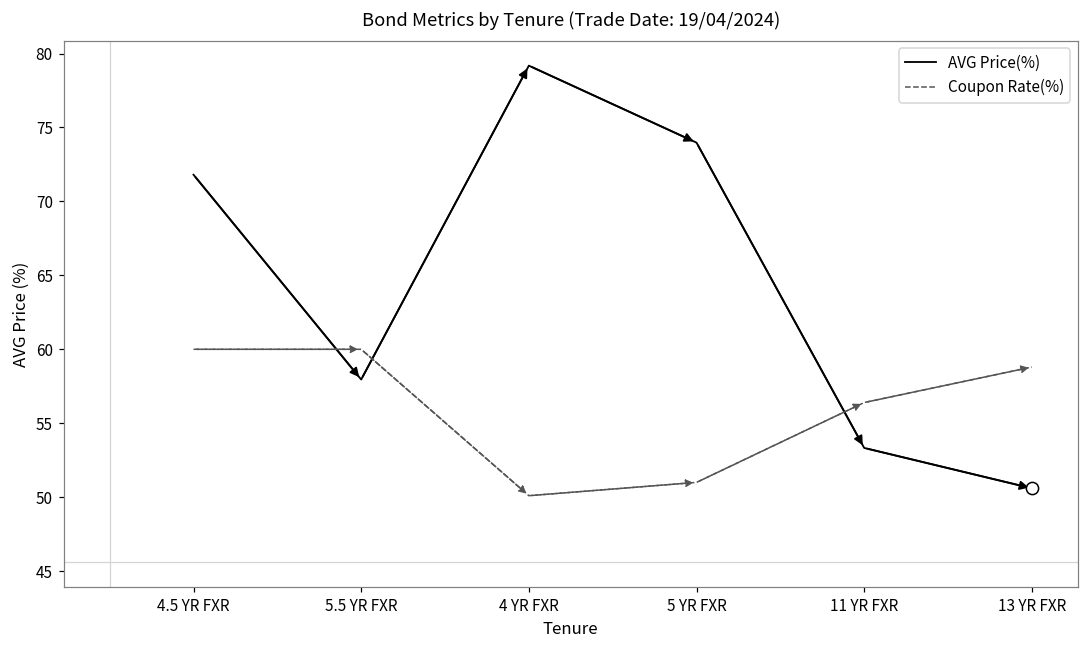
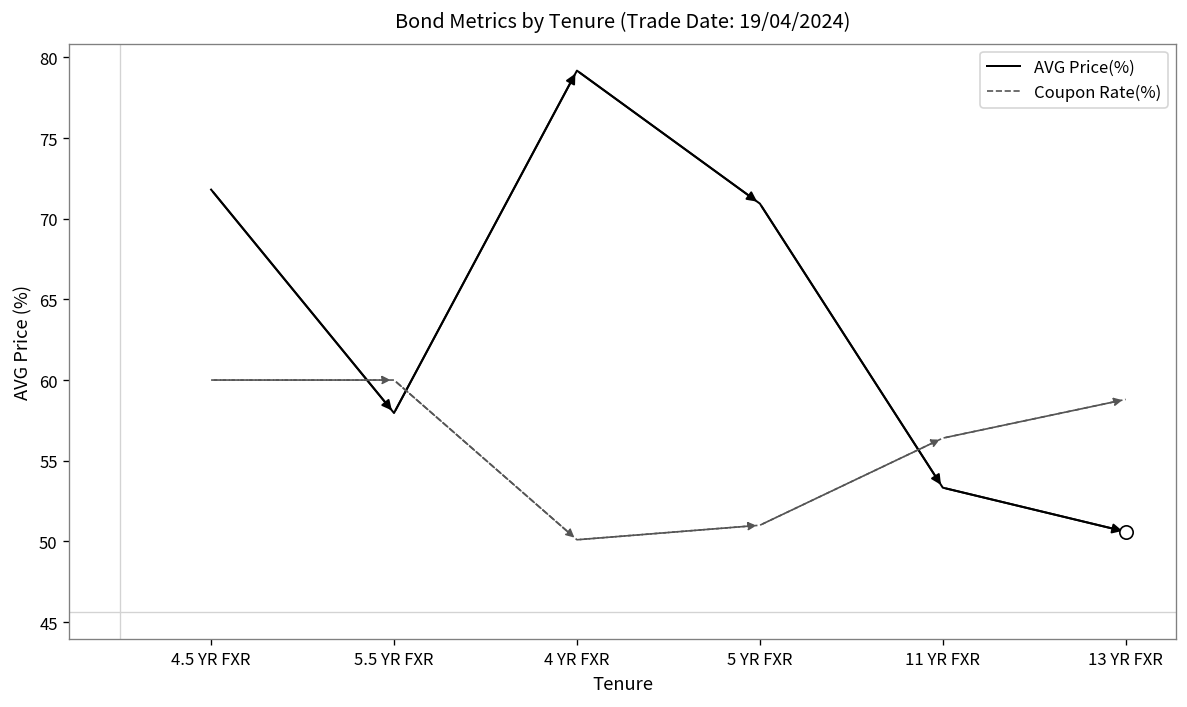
  {
    "AVG Price(%)": {
      "4.5 YR FXR": 71.8,
      "5.5 YR FXR": 58.0,
      "4 YR FXR": 79.2,
-     "5 YR FXR": 74.0,
+     "5 YR FXR": 70.9,
      "11 YR FXR": 53.3
    },
    "Coupon Rate(%)": {
      "4.5 YR FXR": 60.0,
      "5.5 YR FXR": 60.0,
      "4 YR FXR": 50.1,
      "5 YR FXR": 51.0,
      "11 YR FXR": 56.4,
      "13 YR FXR": 58.8
    }
  }
